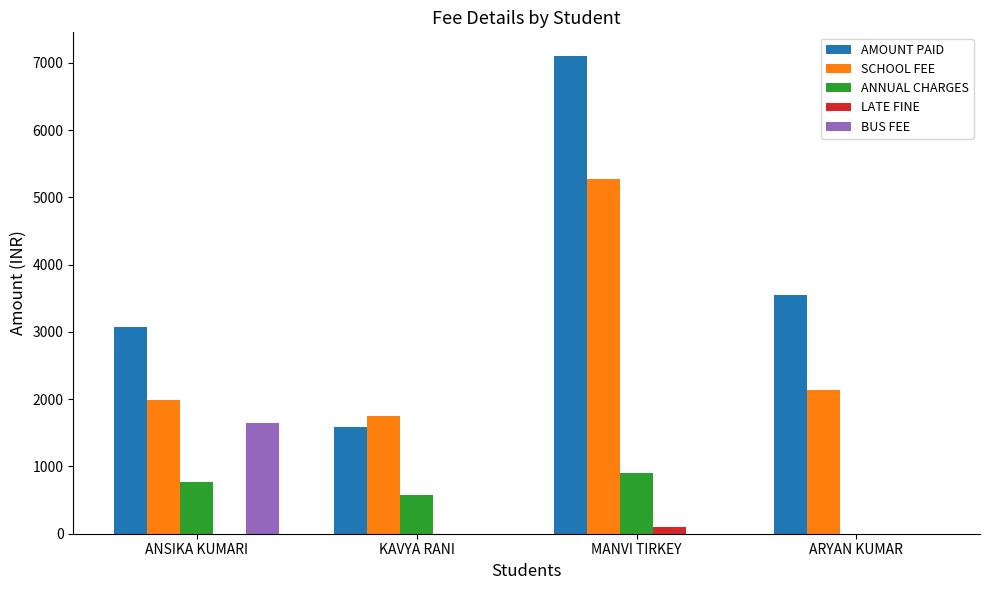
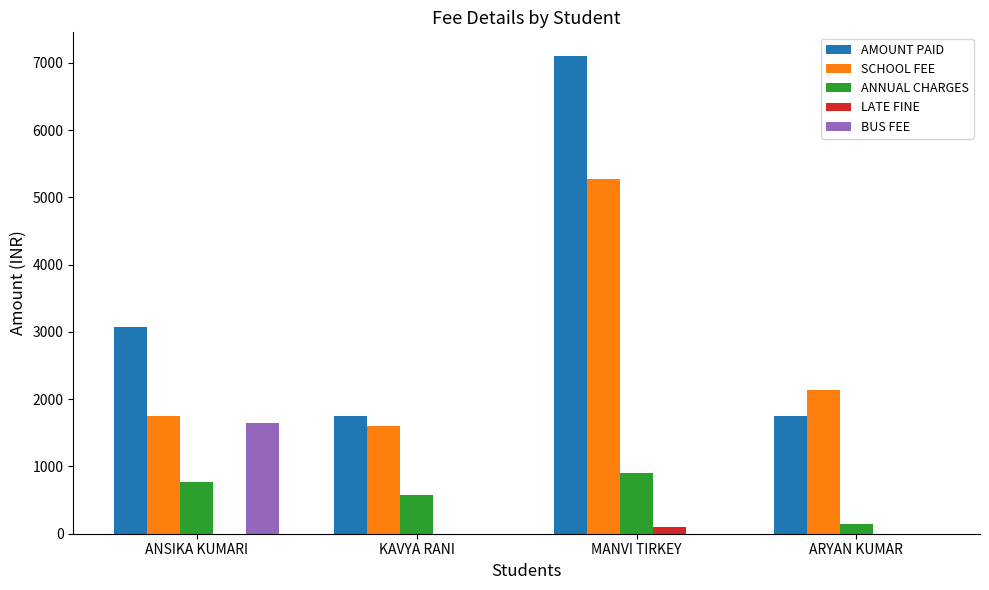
  {
    "AMOUNT PAID": {
      "ANSIKA KUMARI": 3100,
-     "KAVYA RANI": 1600,
+     "KAVYA RANI": 1800,
      "MANVI TIRKEY": 7100,
-     "ARYAN KUMAR": 3600
+     "ARYAN KUMAR": 1800
    },
    "SCHOOL FEE": {
-     "ANSIKA KUMARI": 2000,
-     "KAVYA RANI": 1800,
+     "ANSIKA KUMARI": 1800,
+     "KAVYA RANI": 1600,
      "MANVI TIRKEY": 5300,
      "ARYAN KUMAR": 2100
    },
    "ANNUAL CHARGES": {
      "ANSIKA KUMARI": 800,
      "KAVYA RANI": 600,
      "MANVI TIRKEY": 900,
-     "ARYAN KUMAR": 0
+     "ARYAN KUMAR": 100
    },
    "LATE FINE": {
      "ANSIKA KUMARI": 0,
      "KAVYA RANI": 0,
      "MANVI TIRKEY": 100,
      "ARYAN KUMAR": 0
    },
    "BUS FEE": {
      "ANSIKA KUMARI": 1700,
      "KAVYA RANI": 0,
      "MANVI TIRKEY": 0,
      "ARYAN KUMAR": 0
    }
  }
